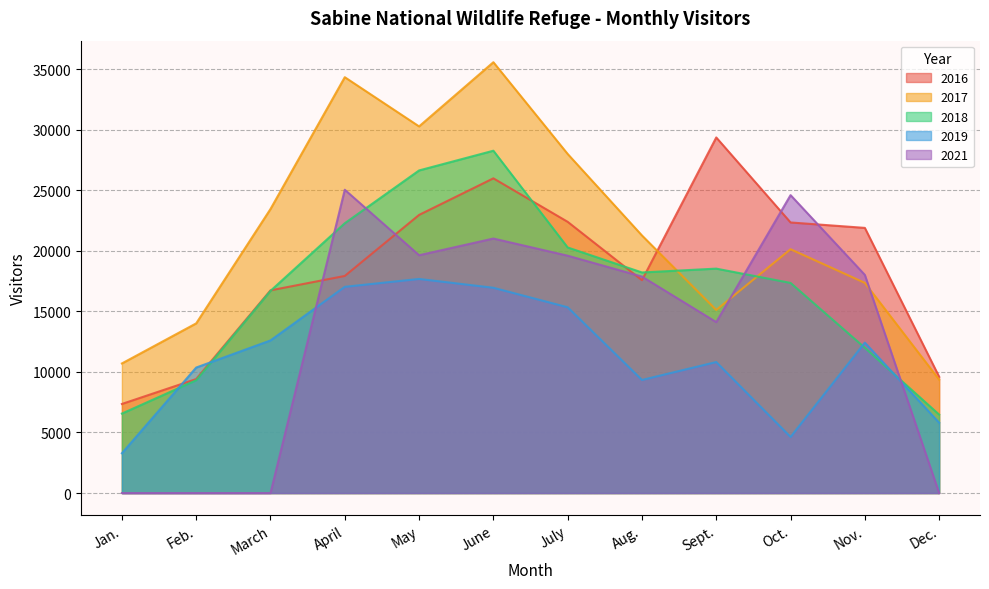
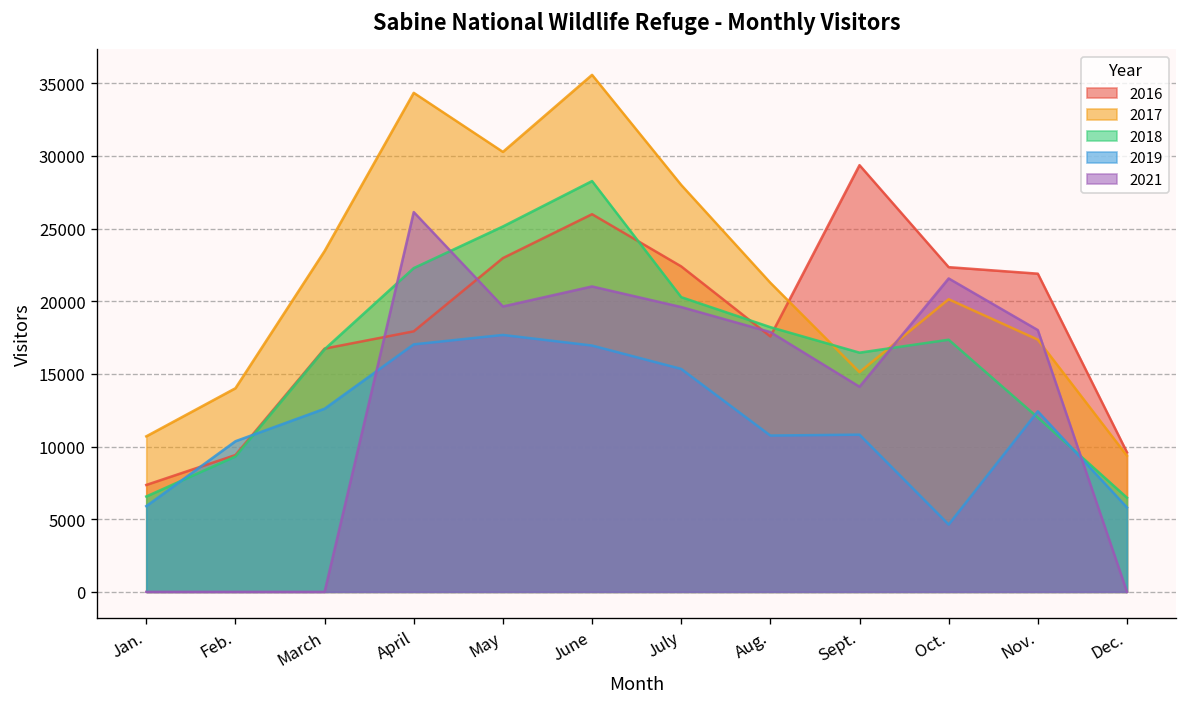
  {
    "2016": {
      "Jan.": 7400,
      "April": 17900,
      "May": 23000,
      "June": 26000,
      "July": 22400,
      "Aug.": 17600,
      "Sept.": 29400,
      "Oct.": 22300,
      "Nov.": 21900,
      "Dec.": 9600
    },
    "2017": {
      "Jan.": 10700,
      "Feb.": 14000,
      "March": 23500,
      "April": 34300,
      "May": 30300,
      "June": 35600,
      "July": 28000,
      "Aug.": 21300,
      "Sept.": 15100,
      "Oct.": 20100,
      "Nov.": 17400,
      "Dec.": 9400
    },
    "2018": {
      "Jan.": 6600,
      "April": 22300,
-     "May": 26600,
+     "May": 25100,
      "June": 28300,
      "July": 20300,
      "Aug.": 18200,
-     "Sept.": 18500,
+     "Sept.": 16500,
      "Oct.": 17300,
      "Nov.": 12000,
      "Dec.": 6500
    },
    "2019": {
-     "Jan.": 3300,
+     "Jan.": 5900,
      "Feb.": 10400,
      "March": 12600,
      "April": 17000,
      "May": 17700,
      "June": 16900,
      "July": 15300,
-     "Aug.": 9300,
+     "Aug.": 10800,
      "Sept.": 10800,
      "Oct.": 4600,
      "Nov.": 12400,
      "Dec.": 5800
    },
    "2021": {
      "Jan.": 0,
      "Feb.": 0,
      "March": 0,
-     "April": 25000,
+     "April": 26100,
      "May": 19600,
      "June": 21000,
      "July": 19600,
      "Aug.": 17900,
      "Sept.": 14100,
-     "Oct.": 24600,
+     "Oct.": 21600,
      "Nov.": 18000,
      "Dec.": 0
    }
  }
